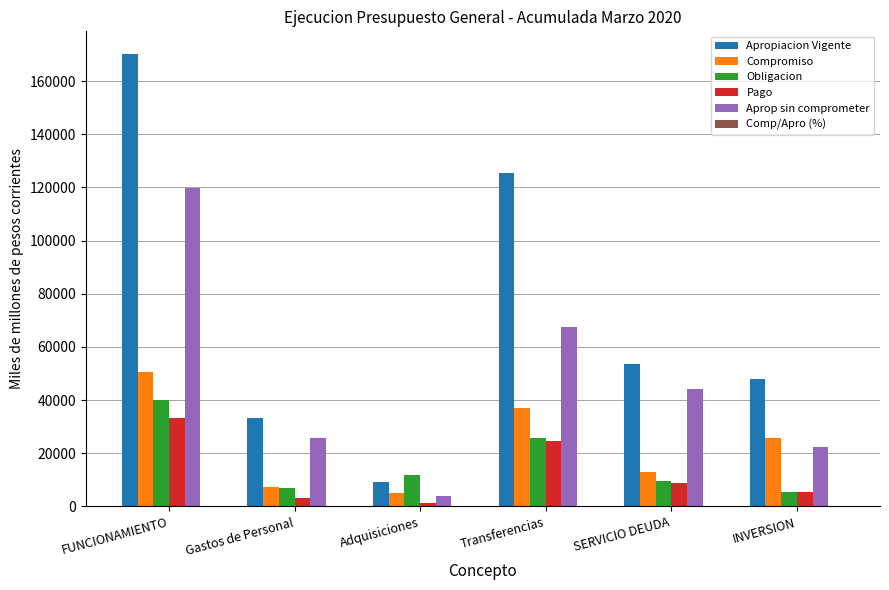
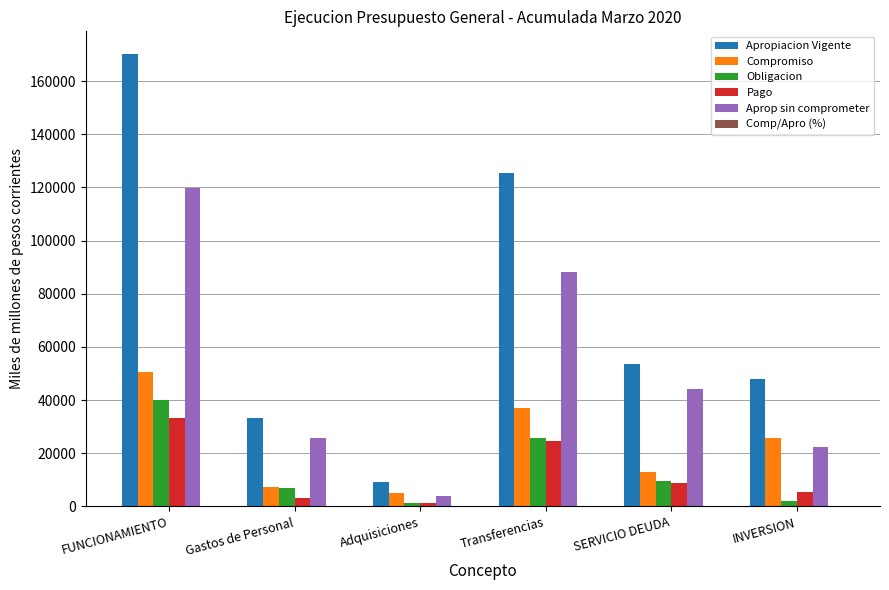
  {
    "Apropiacion Vigente": {
      "FUNCIONAMIENTO": 170000,
      "Gastos de Personal": 33000,
      "Adquisiciones": 9000,
      "Transferencias": 125000,
      "SERVICIO DEUDA": 54000,
      "INVERSION": 48000
    },
    "Compromiso": {
      "FUNCIONAMIENTO": 51000,
      "Gastos de Personal": 7000,
      "Adquisiciones": 5000,
      "Transferencias": 37000,
      "SERVICIO DEUDA": 13000,
      "INVERSION": 26000
    },
    "Obligacion": {
      "FUNCIONAMIENTO": 40000,
      "Gastos de Personal": 7000,
-     "Adquisiciones": 12000,
+     "Adquisiciones": 1000,
      "Transferencias": 26000,
      "SERVICIO DEUDA": 10000,
-     "INVERSION": 6000
+     "INVERSION": 2000
    },
    "Pago": {
      "FUNCIONAMIENTO": 33000,
      "Gastos de Personal": 3000,
      "Adquisiciones": 1000,
      "Transferencias": 25000,
      "SERVICIO DEUDA": 9000,
      "INVERSION": 5000
    },
    "Aprop sin comprometer": {
      "FUNCIONAMIENTO": 120000,
      "Gastos de Personal": 26000,
      "Adquisiciones": 4000,
-     "Transferencias": 68000,
+     "Transferencias": 88000,
      "SERVICIO DEUDA": 44000,
      "INVERSION": 22000
    }
  }
